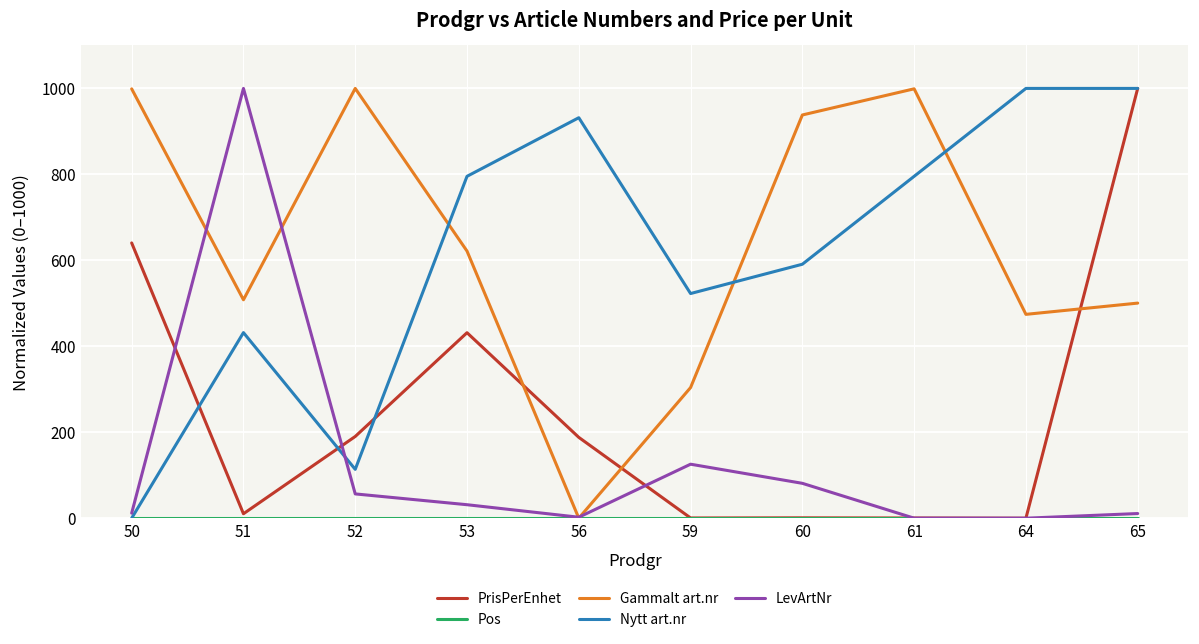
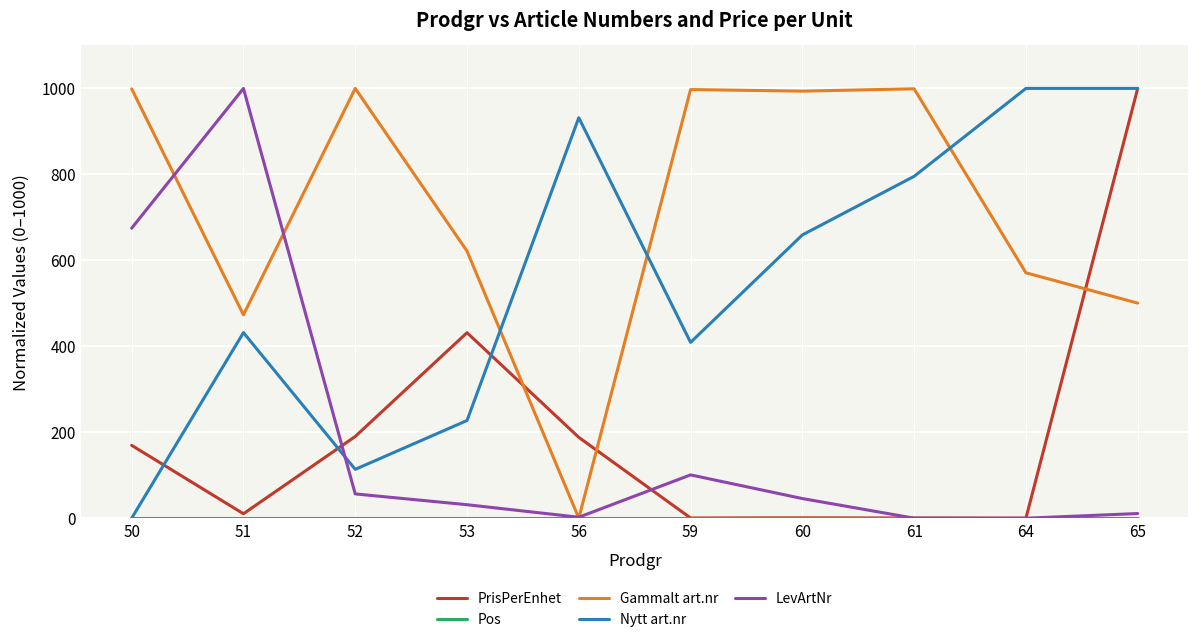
  {
    "PrisPerEnhet": {
-     "50": 640,
+     "50": 170,
      "51": 10,
      "52": 190,
      "53": 430,
      "56": 190
    },
    "Pos": {
      "51": 0,
      "52": 0,
      "53": 0,
      "65": 0
    },
    "Gammalt art.nr": {
      "50": 1000,
-     "51": 510,
+     "51": 470,
      "52": 1000,
      "53": 620,
-     "59": 300,
-     "60": 940,
+     "59": 1000,
+     "60": 990,
      "61": 1000,
-     "64": 470,
+     "64": 570,
      "65": 500
    },
    "Nytt art.nr": {
      "51": 430,
      "52": 110,
-     "53": 800,
+     "53": 230,
      "56": 930,
-     "59": 520,
-     "60": 590,
+     "59": 410,
+     "60": 660,
      "61": 800,
      "64": 1000
    },
    "LevArtNr": {
-     "50": 10,
+     "50": 670,
      "51": 1000,
      "52": 60,
      "53": 30,
-     "59": 130,
-     "60": 80,
+     "59": 100,
+     "60": 50,
      "65": 10
    }
  }
